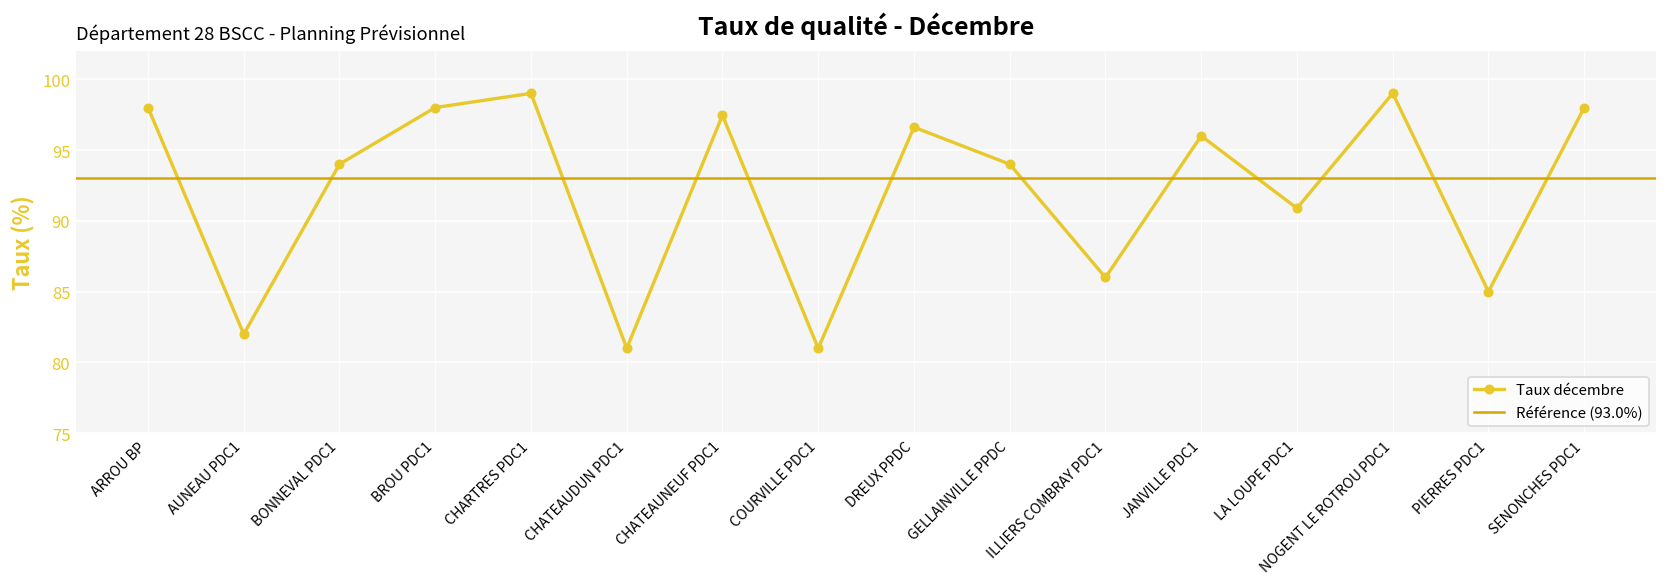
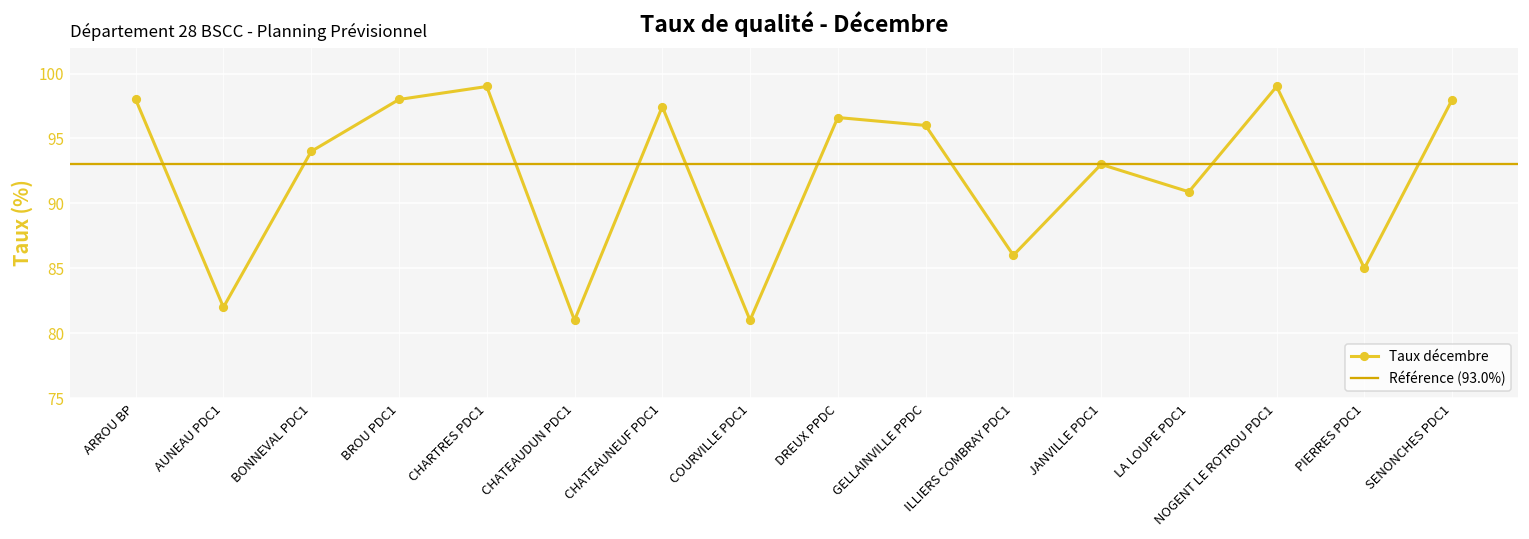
  {
    "ARROU BP": 98.0,
    "AUNEAU PDC1": 82.0,
    "BONNEVAL PDC1": 94.0,
    "BROU PDC1": 98.0,
    "CHARTRES PDC1": 99.0,
    "CHATEAUDUN PDC1": 81.0,
    "CHATEAUNEUF PDC1": 97.5,
    "COURVILLE PDC1": 81.0,
    "DREUX PPDC": 96.6,
-   "GELLAINVILLE PPDC": 94.0,
+   "GELLAINVILLE PPDC": 96.0,
    "ILLIERS COMBRAY PDC1": 86.0,
-   "JANVILLE PDC1": 96.0,
+   "JANVILLE PDC1": 93.0,
    "LA LOUPE PDC1": 90.9,
    "NOGENT LE ROTROU PDC1": 99.0,
    "PIERRES PDC1": 85.0,
    "SENONCHES PDC1": 98.0
  }
